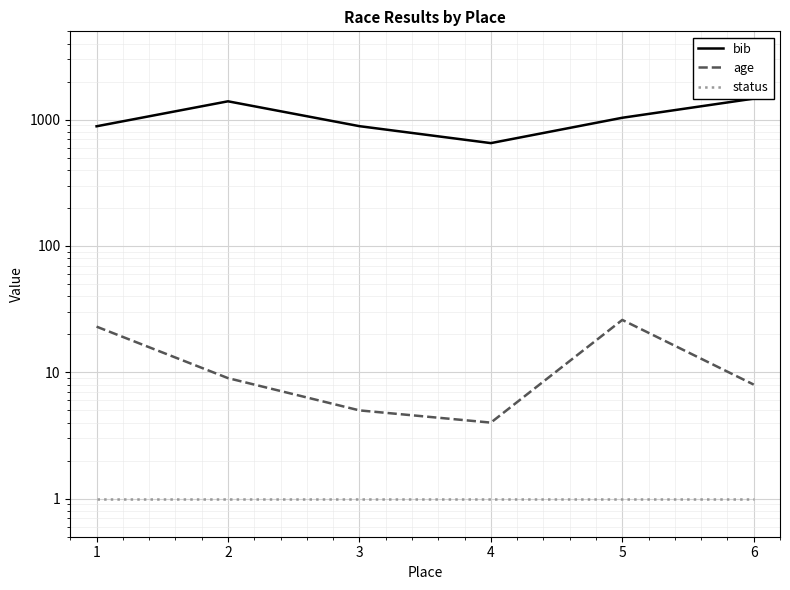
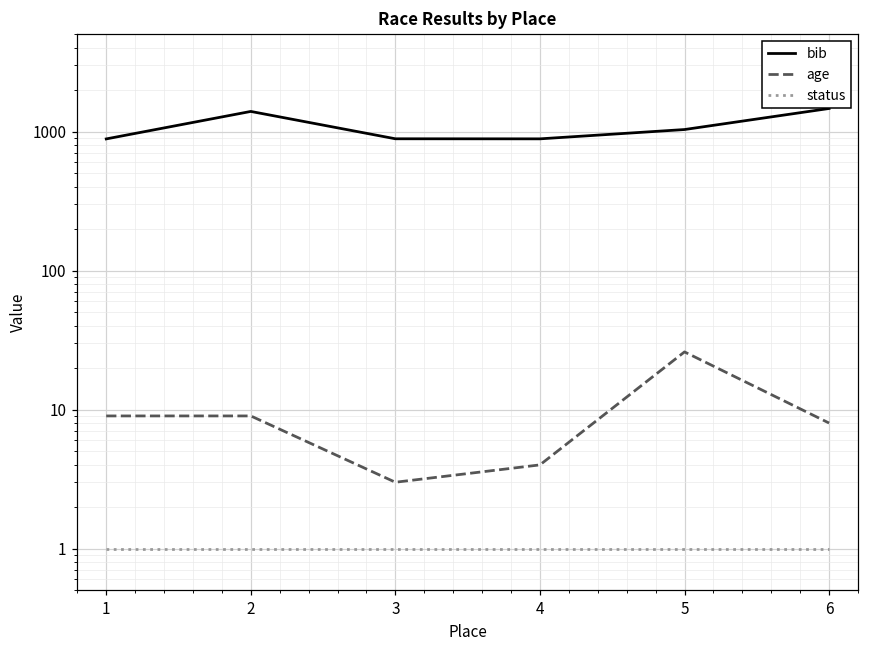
  {
    "bib": {
      "1": 900,
      "2": 1400,
      "3": 900,
-     "4": 700,
+     "4": 900,
      "5": 1000
    },
    "age": {
-     "1": 23,
+     "1": 9,
      "2": 9,
-     "3": 5,
+     "3": 3,
      "4": 4,
      "5": 26,
      "6": 8
    },
    "status": {
      "1": 1,
      "2": 1,
      "3": 1,
      "4": 1,
      "5": 1,
      "6": 1
    }
  }
